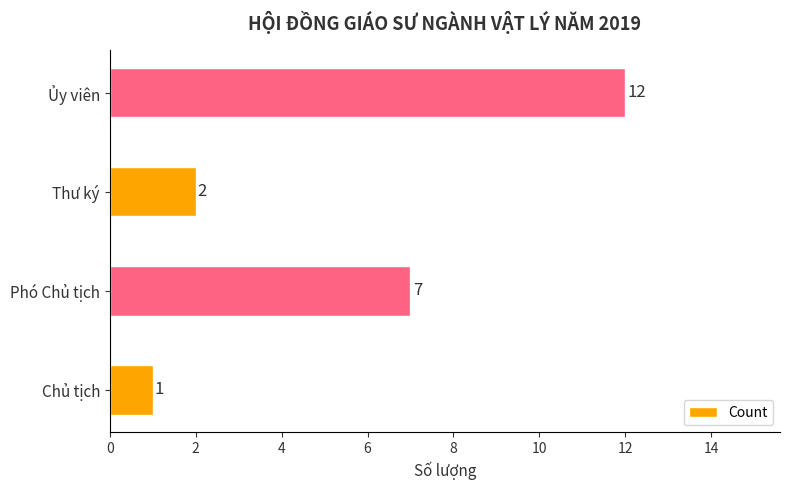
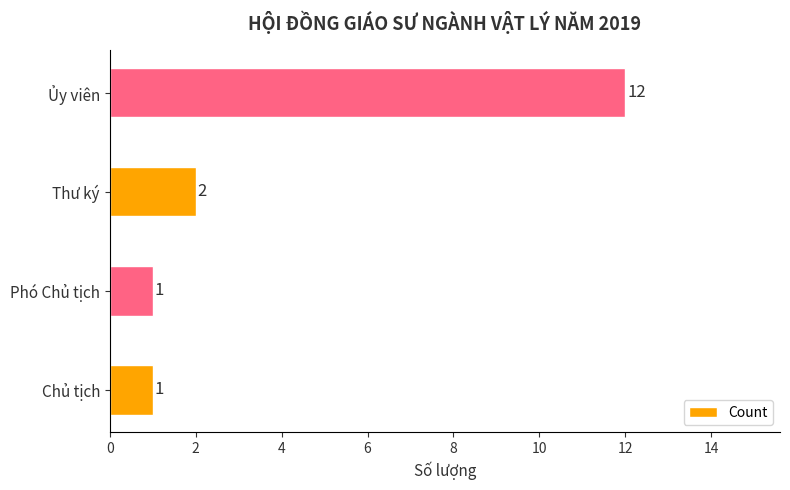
  {
    "Ủy viên": 12,
    "Thư ký": 2,
-   "Phó Chủ tịch": 7,
+   "Phó Chủ tịch": 1,
    "Chủ tịch": 1
  }
